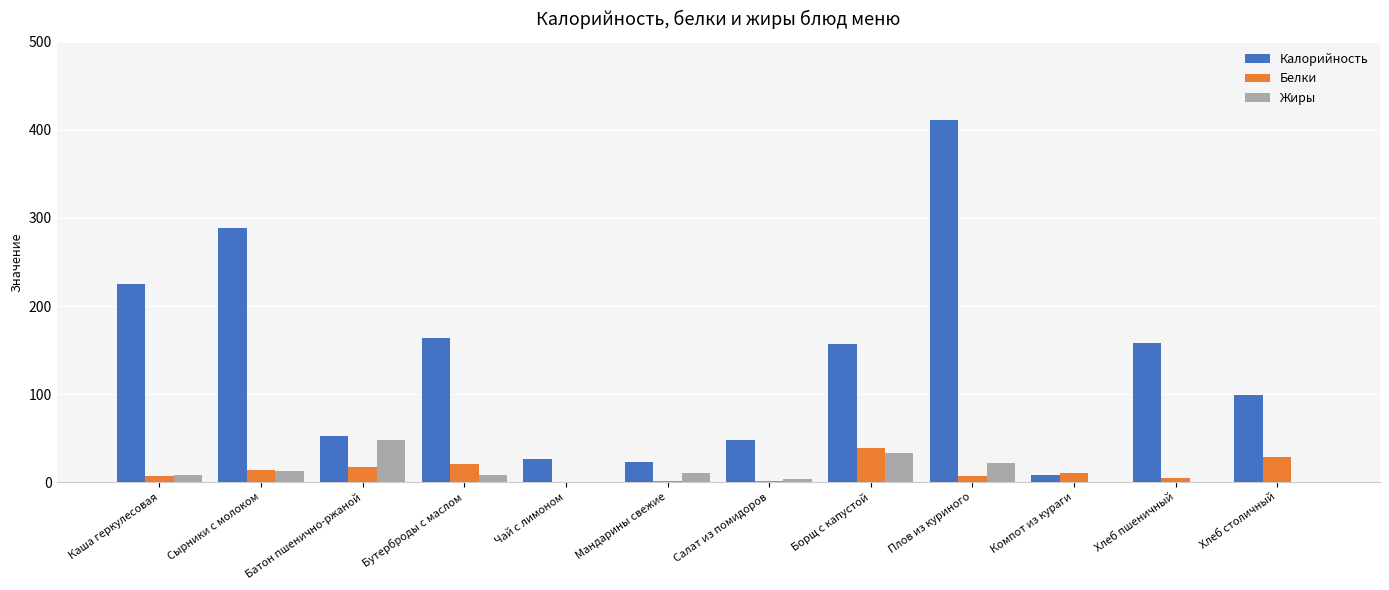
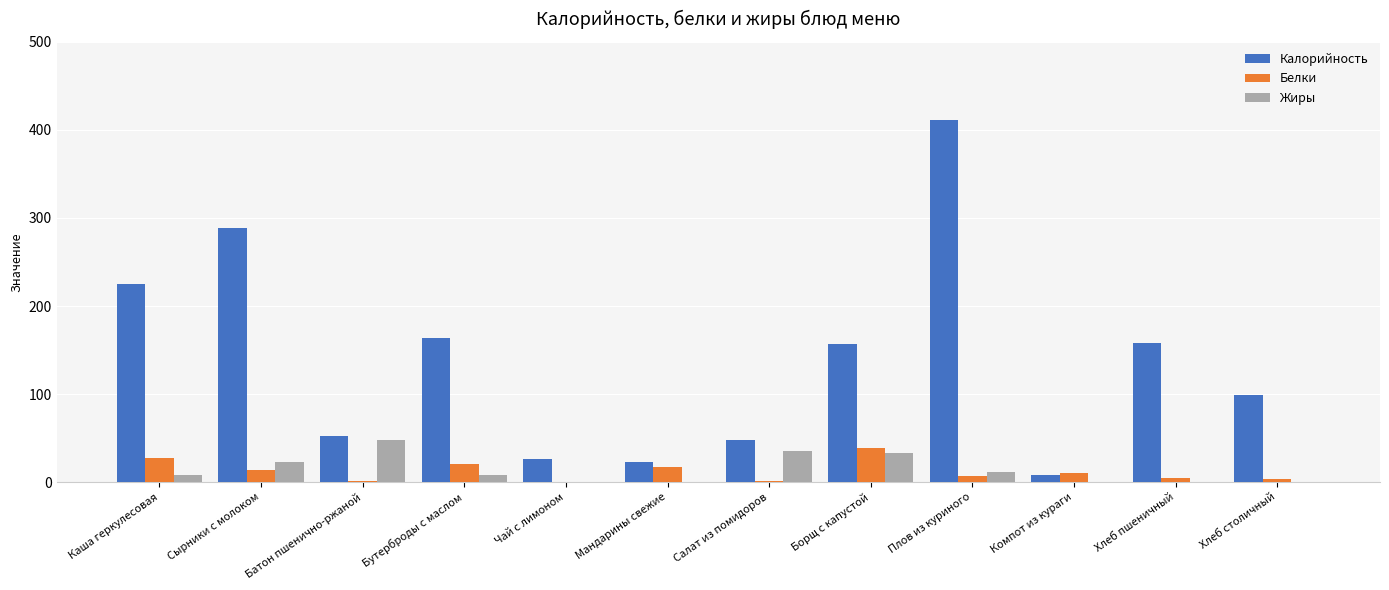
  {
    "Калорийность": {
      "Каша геркулесовая": 220,
      "Сырники с молоком": 290,
      "Батон пшенично-ржаной": 50,
      "Бутерброды с маслом": 160,
      "Чай с лимоном": 30,
      "Мандарины свежие": 20,
      "Салат из помидоров": 50,
      "Борщ с капустой": 160,
      "Плов из куриного": 410,
      "Компот из кураги": 10,
      "Хлеб пшеничный": 160,
      "Хлеб столичный": 100
    },
    "Белки": {
-     "Каша геркулесовая": 10,
+     "Каша геркулесовая": 30,
      "Сырники с молоком": 10,
-     "Батон пшенично-ржаной": 20,
+     "Батон пшенично-ржаной": 0,
      "Бутерброды с маслом": 20,
-     "Мандарины свежие": 0,
+     "Мандарины свежие": 20,
      "Борщ с капустой": 40,
      "Плов из куриного": 10,
      "Компот из кураги": 10,
      "Хлеб пшеничный": 0,
-     "Хлеб столичный": 30
+     "Хлеб столичный": 0
    },
    "Жиры": {
      "Каша геркулесовая": 10,
-     "Сырники с молоком": 10,
+     "Сырники с молоком": 20,
      "Батон пшенично-ржаной": 50,
      "Бутерброды с маслом": 10,
-     "Мандарины свежие": 10,
-     "Салат из помидоров": 0,
+     "Мандарины свежие": 0,
+     "Салат из помидоров": 40,
      "Борщ с капустой": 30,
-     "Плов из куриного": 20
+     "Плов из куриного": 10
    }
  }
